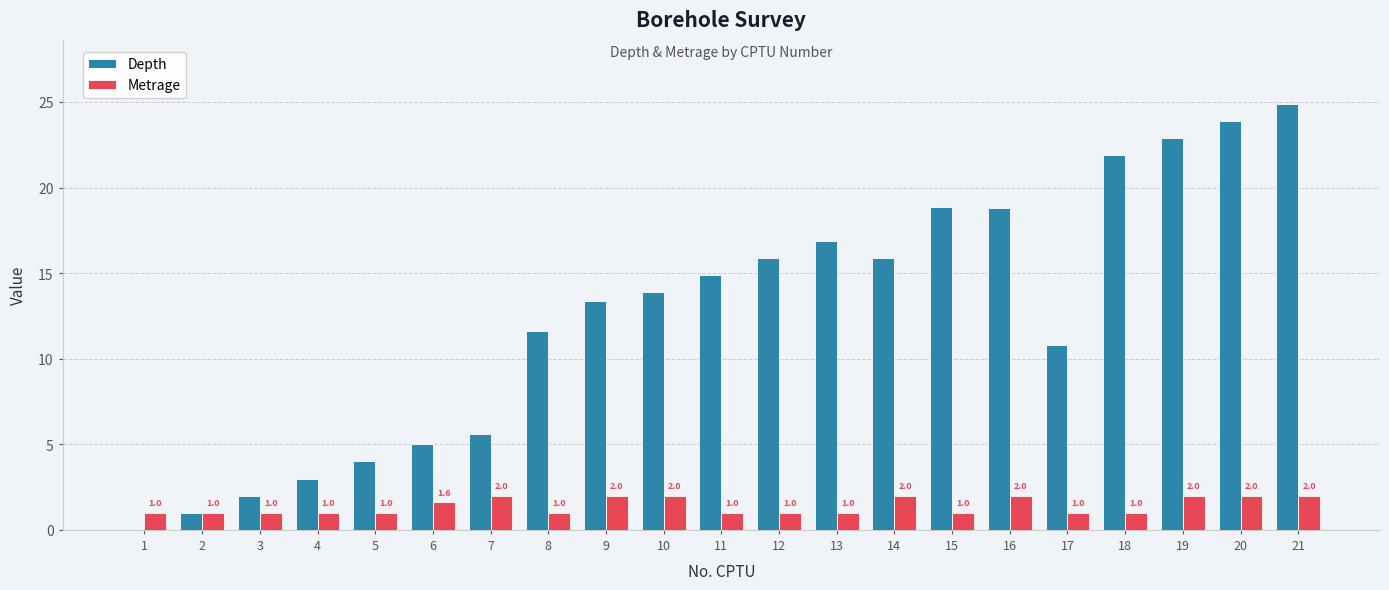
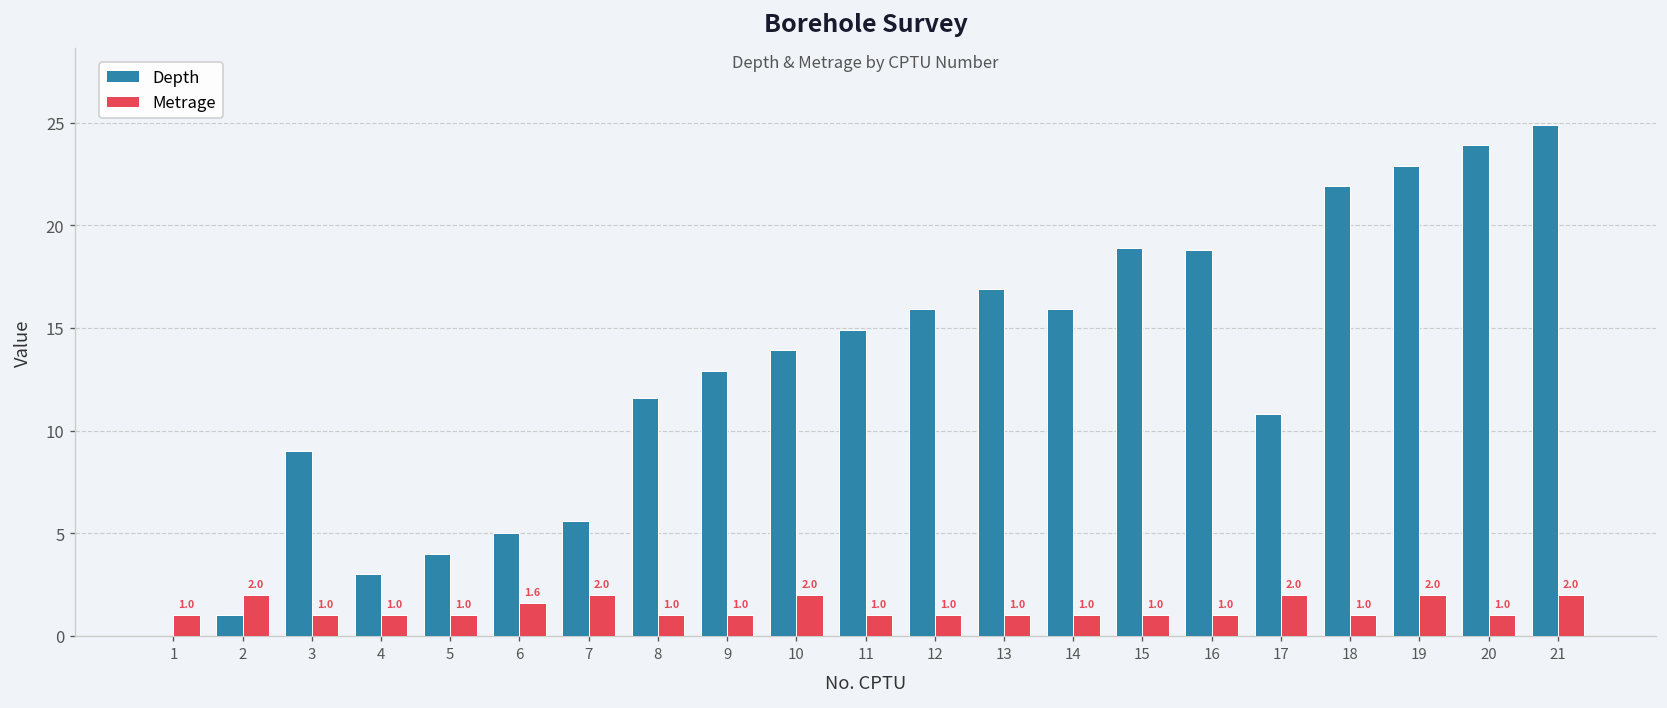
  {
    "Depth": {
      "1": 0.0,
-     "3": 2,
+     "3": 9,
      "4": 3.0,
      "5": 4.0,
      "6": 5.0,
      "7": 5.6,
      "8": 11.6,
-     "9": 13.4,
+     "9": 12.9,
      "10": 13.9,
      "11": 14.9,
      "12": 15.9,
      "13": 16.9,
      "14": 15.9,
      "15": 18.9,
      "16": 18.8,
      "17": 10.8,
      "18": 21.9,
      "19": 22.9,
      "20": 23.9,
      "21": 24.9
    },
    "Metrage": {
      "1": 1.0,
-     "2": 1.0,
+     "2": 2.0,
      "3": 1.0,
      "4": 1.0,
      "5": 1.0,
      "6": 1.6,
      "7": 2.0,
      "8": 1.0,
-     "9": 2.0,
+     "9": 1.0,
      "10": 2.0,
      "11": 1.0,
      "12": 1.0,
      "13": 1.0,
-     "14": 2.0,
+     "14": 1.0,
      "15": 1.0,
-     "16": 2.0,
-     "17": 1.0,
+     "16": 1.0,
+     "17": 2.0,
      "18": 1.0,
      "19": 2.0,
-     "20": 2.0,
+     "20": 1.0,
      "21": 2.0
    }
  }
